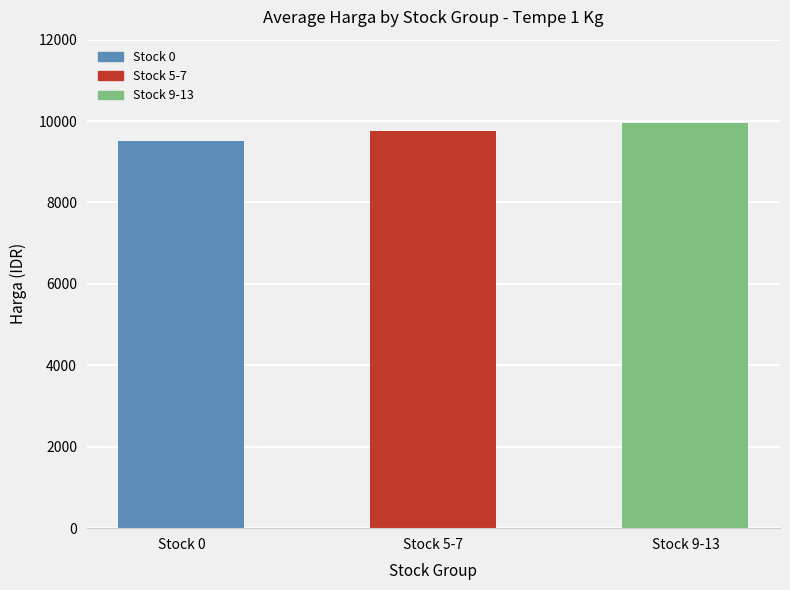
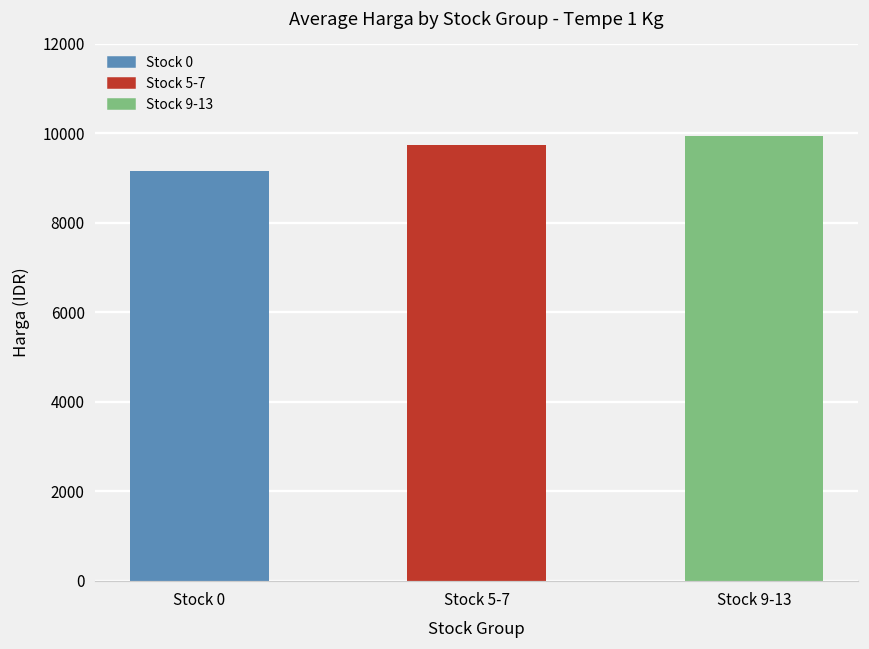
  {
-   "Stock 0": 9500,
+   "Stock 0": 9100,
    "Stock 5-7": 9700,
    "Stock 9-13": 9900
  }
